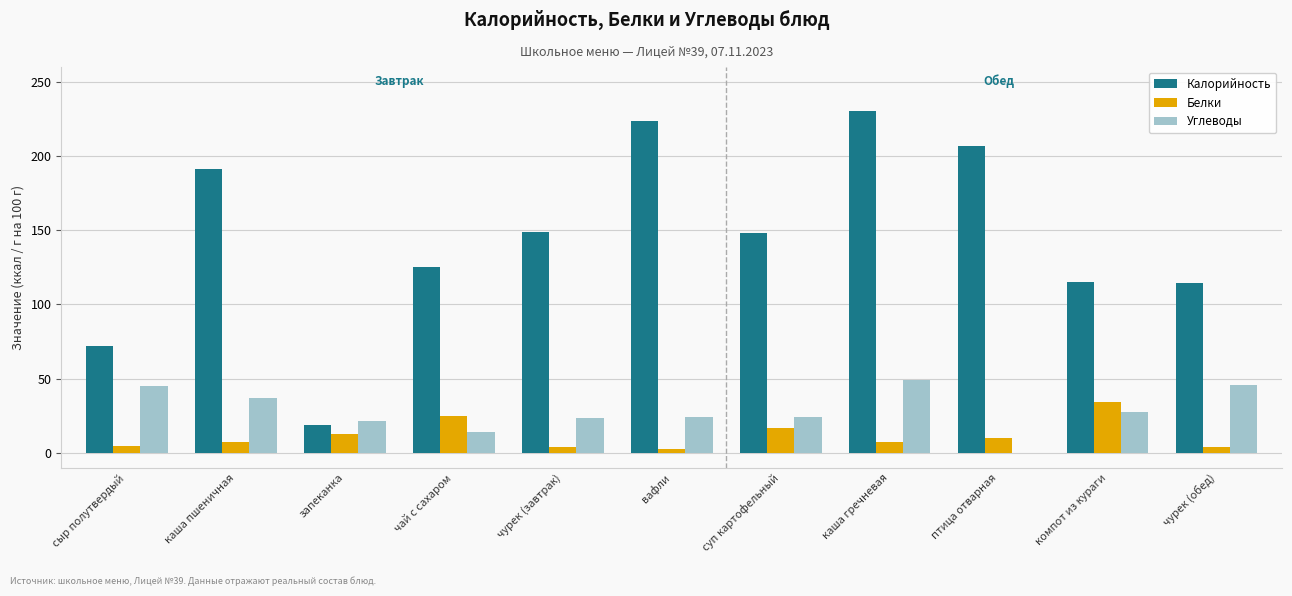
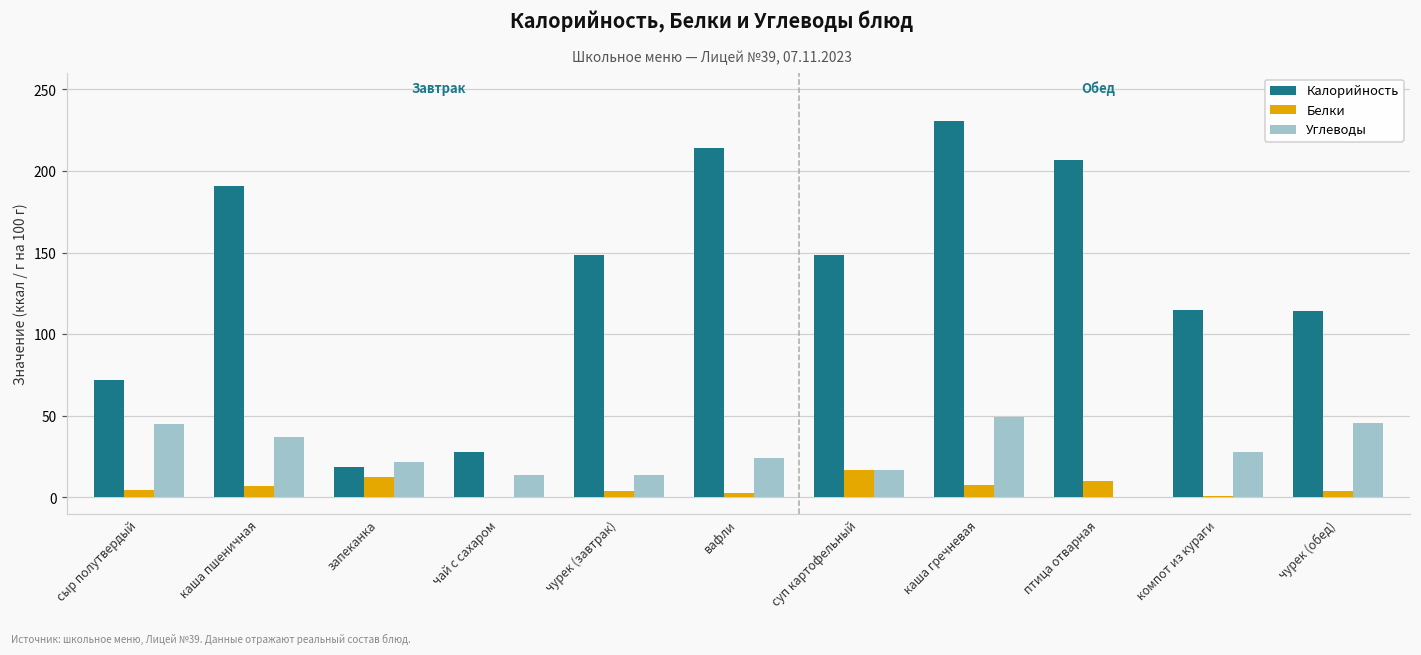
  {
    "Калорийность": {
      "сыр полутвердый": 72,
      "каша пшеничная": 191,
      "запеканка": 19,
-     "чай с сахаром": 126,
+     "чай с сахаром": 28,
      "чурек (завтрак)": 149,
-     "вафли": 223,
+     "вафли": 214,
      "суп картофельный": 148,
      "каша гречневая": 230,
      "птица отварная": 207,
      "компот из кураги": 115,
      "чурек (обед)": 114
    },
    "Белки": {
      "сыр полутвердый": 5,
      "каша пшеничная": 7,
      "запеканка": 13,
-     "чай с сахаром": 25,
+     "чай с сахаром": 0,
      "чурек (завтрак)": 4,
      "вафли": 2,
      "суп картофельный": 17,
      "каша гречневая": 7,
      "птица отварная": 10,
-     "компот из кураги": 34,
+     "компот из кураги": 1,
      "чурек (обед)": 4
    },
    "Углеводы": {
      "сыр полутвердый": 45,
      "каша пшеничная": 37,
      "запеканка": 22,
      "чай с сахаром": 14,
-     "чурек (завтрак)": 24,
+     "чурек (завтрак)": 14,
      "вафли": 24,
-     "суп картофельный": 24,
+     "суп картофельный": 17,
      "каша гречневая": 49,
      "птица отварная": 0,
      "компот из кураги": 28,
      "чурек (обед)": 46
    }
  }
